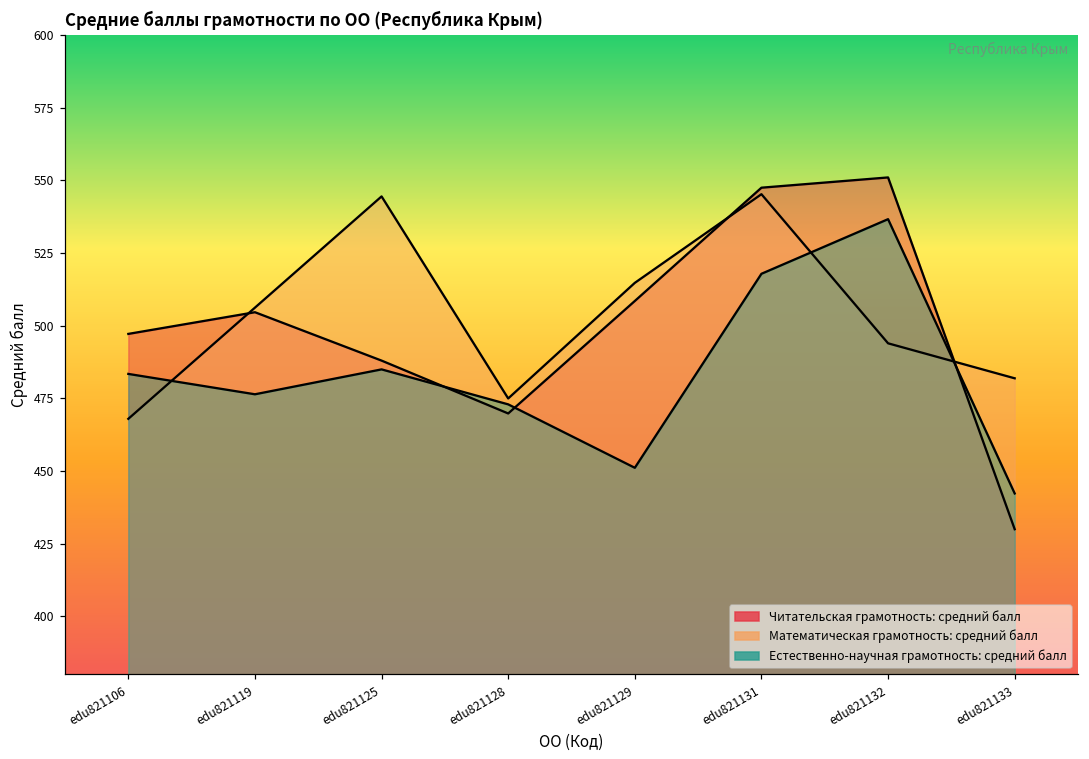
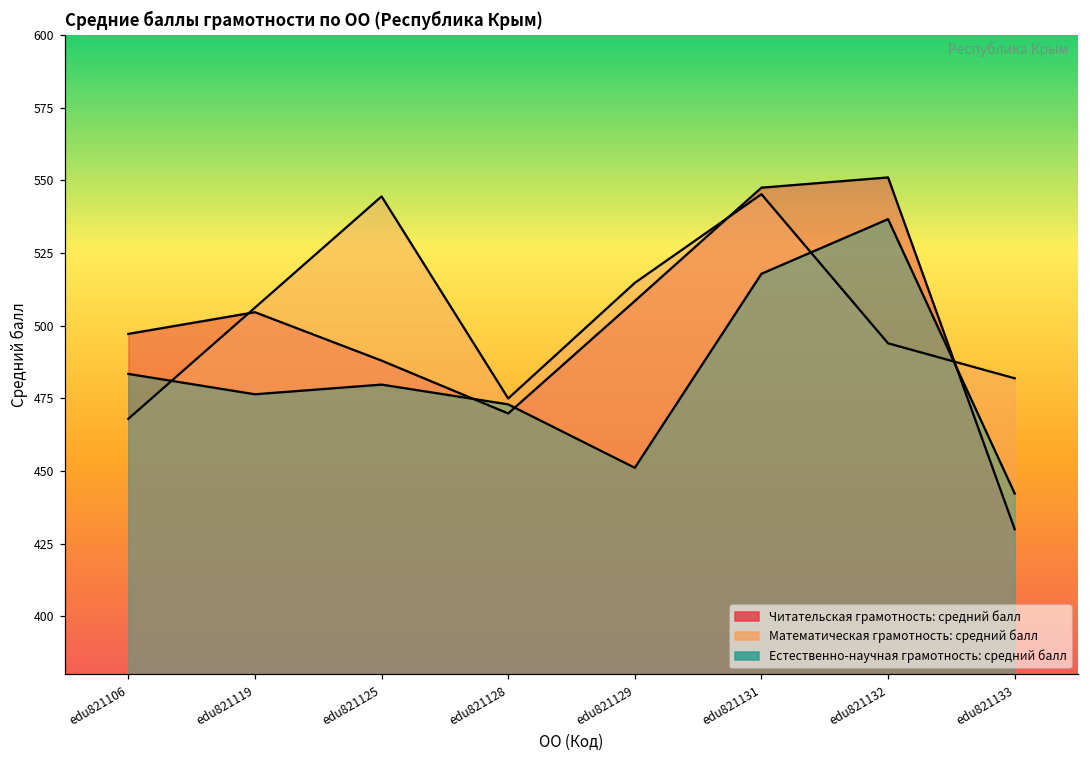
  {
    "Читательская грамотность: средний балл": {
      "edu821106": 497,
      "edu821119": 505,
      "edu821125": 488,
      "edu821128": 470,
      "edu821129": 508,
      "edu821131": 547,
      "edu821132": 551,
      "edu821133": 430
    },
    "Математическая грамотность: средний балл": {
      "edu821106": 468,
      "edu821119": 506,
      "edu821125": 544,
      "edu821128": 475,
      "edu821129": 515,
      "edu821131": 545,
      "edu821132": 494,
      "edu821133": 482
    },
    "Естественно-научная грамотность: средний балл": {
      "edu821106": 483,
      "edu821119": 476,
-     "edu821125": 485,
+     "edu821125": 480,
      "edu821128": 473,
      "edu821129": 451,
      "edu821131": 518,
      "edu821132": 537,
      "edu821133": 442
    }
  }
